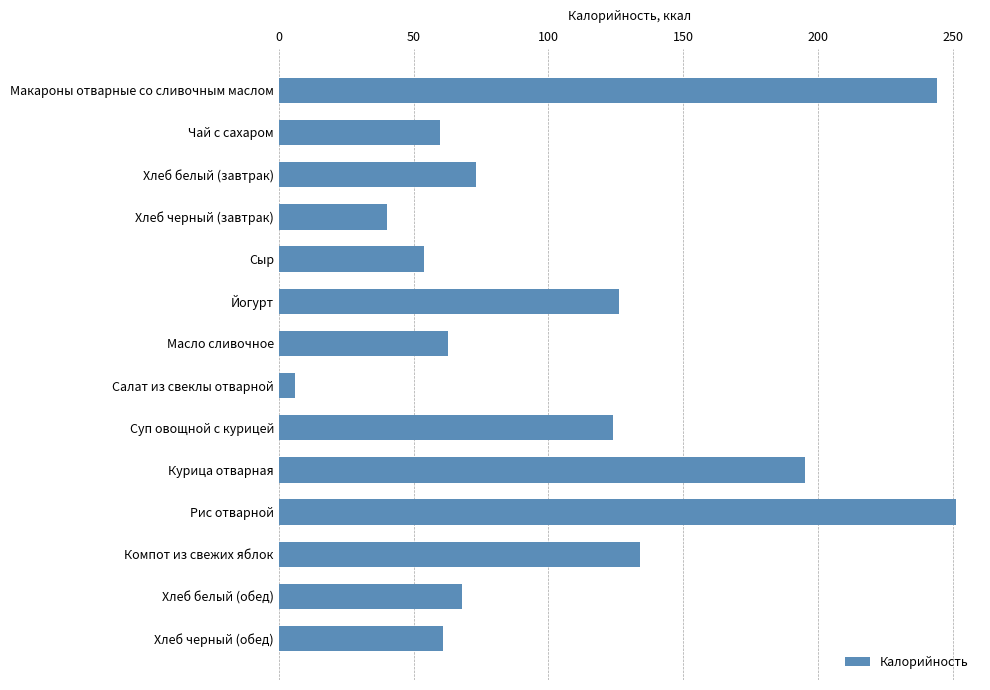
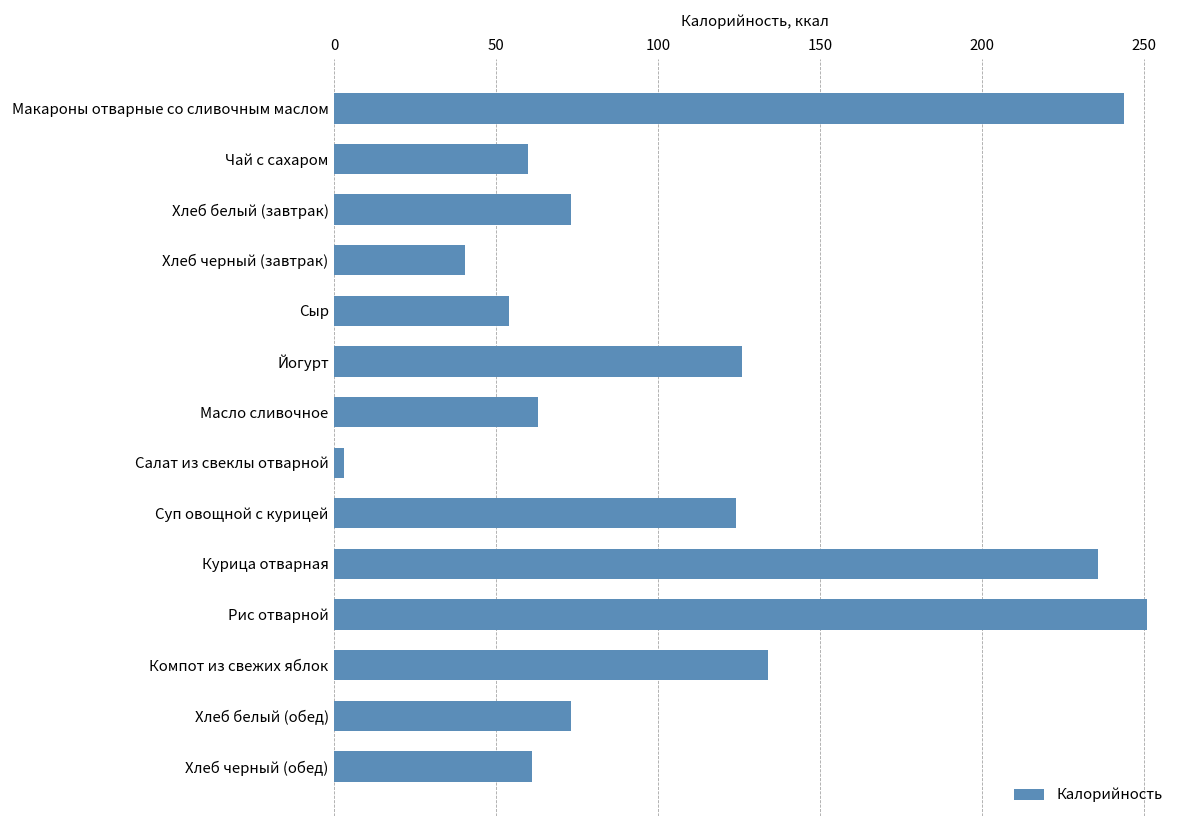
  {
    "Макароны отварные со сливочным маслом": 244,
    "Чай с сахаром": 60,
    "Хлеб белый (завтрак)": 73,
    "Хлеб черный (завтрак)": 40,
    "Сыр": 54,
    "Йогурт": 126,
    "Масло сливочное": 63,
-   "Салат из свеклы отварной": 6,
+   "Салат из свеклы отварной": 3,
    "Суп овощной с курицей": 124,
-   "Курица отварная": 195,
+   "Курица отварная": 236,
    "Рис отварной": 251,
    "Компот из свежих яблок": 134,
-   "Хлеб белый (обед)": 68,
+   "Хлеб белый (обед)": 73,
    "Хлеб черный (обед)": 61
  }
